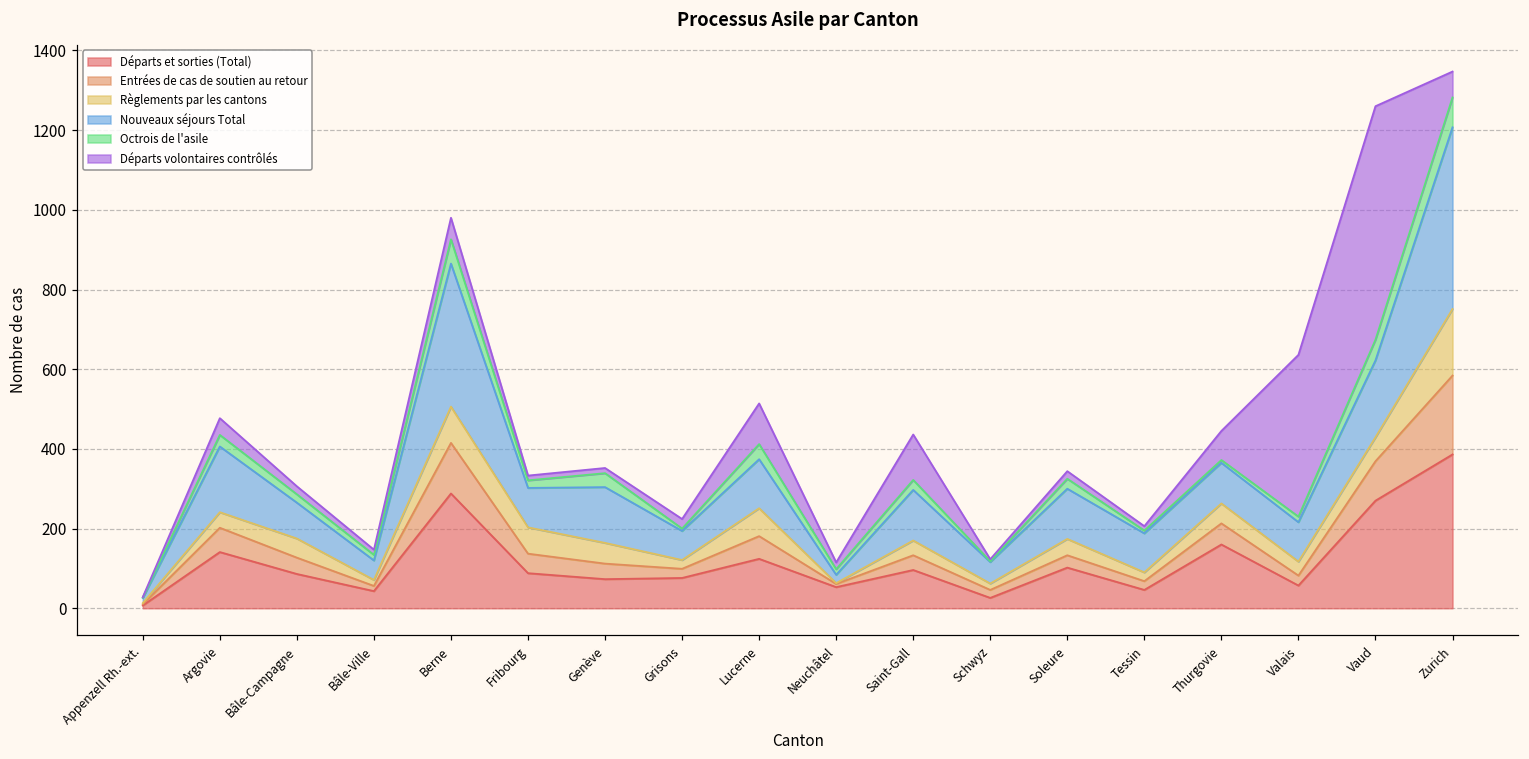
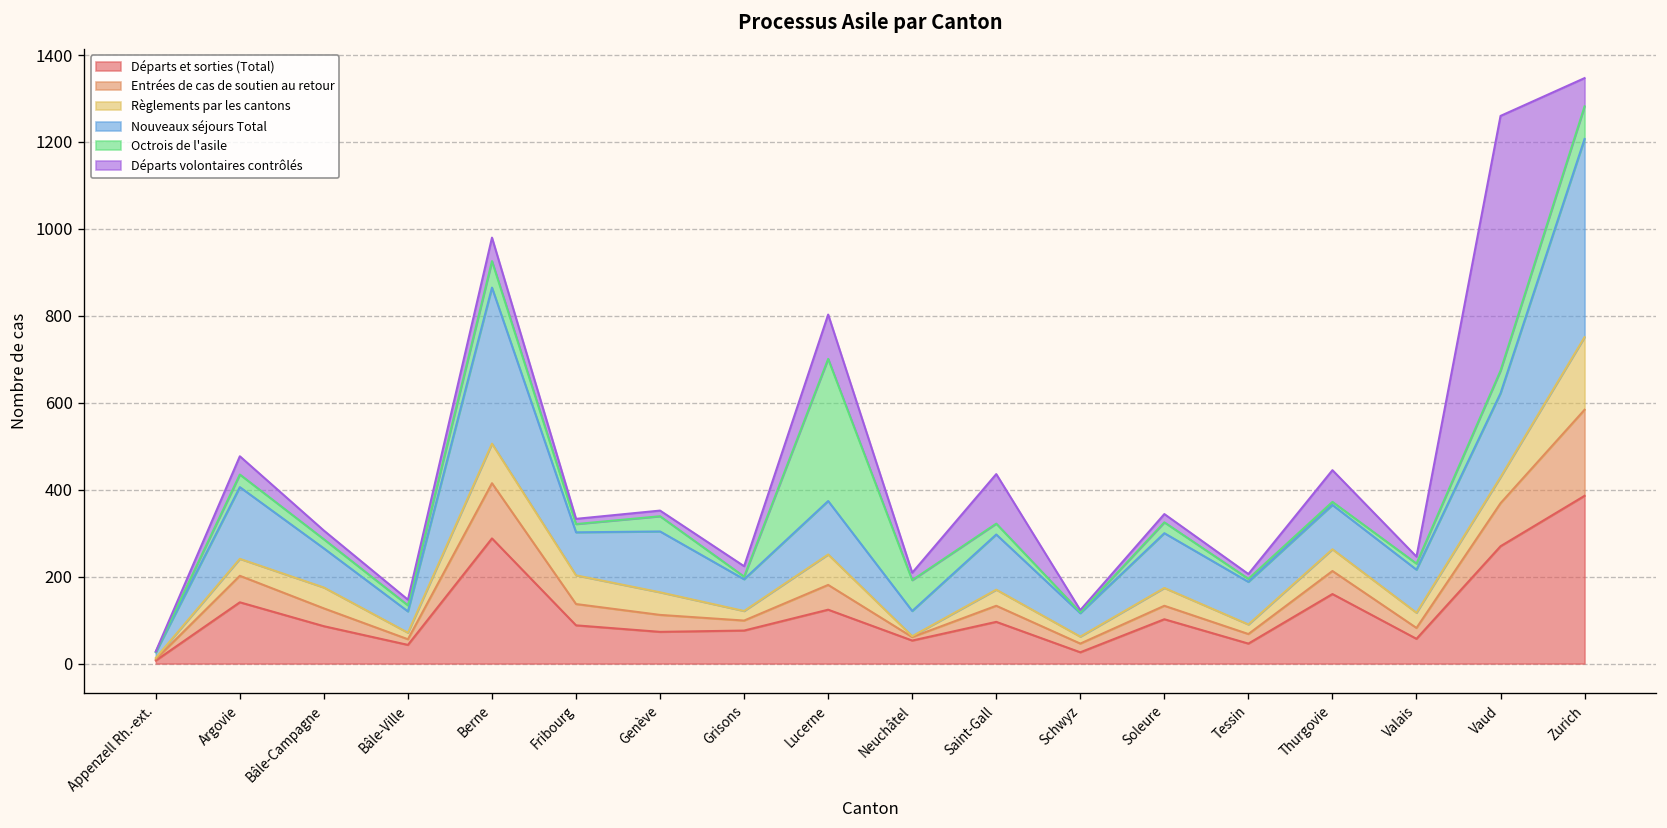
  {
    "Nouveaux séjours Total": {
      "Argovie": 170,
      "Bâle-Campagne": 90,
      "Bâle-Ville": 50,
      "Berne": 360,
      "Fribourg": 100,
      "Genève": 140,
      "Lucerne": 120,
-     "Neuchâtel": 20,
+     "Neuchâtel": 60,
      "Saint-Gall": 130,
      "Soleure": 130,
      "Tessin": 100,
      "Thurgovie": 100,
      "Valais": 100,
      "Vaud": 190,
      "Zurich": 460
    },
    "Octrois de l'asile": {
      "Argovie": 30,
      "Bâle-Campagne": 20,
      "Bâle-Ville": 10,
      "Berne": 60,
      "Fribourg": 20,
      "Genève": 40,
-     "Lucerne": 40,
-     "Neuchâtel": 10,
+     "Lucerne": 330,
+     "Neuchâtel": 70,
      "Saint-Gall": 30,
      "Soleure": 30,
      "Tessin": 10,
      "Thurgovie": 10,
      "Valais": 10,
      "Vaud": 50,
      "Zurich": 80
    },
    "Départs volontaires contrôlés": {
      "Argovie": 40,
      "Bâle-Campagne": 20,
      "Bâle-Ville": 10,
      "Berne": 50,
      "Fribourg": 10,
      "Genève": 10,
      "Grisons": 20,
      "Lucerne": 100,
      "Neuchâtel": 20,
      "Saint-Gall": 110,
      "Soleure": 20,
      "Tessin": 10,
      "Thurgovie": 70,
-     "Valais": 410,
+     "Valais": 20,
      "Vaud": 590,
      "Zurich": 70
    }
  }
